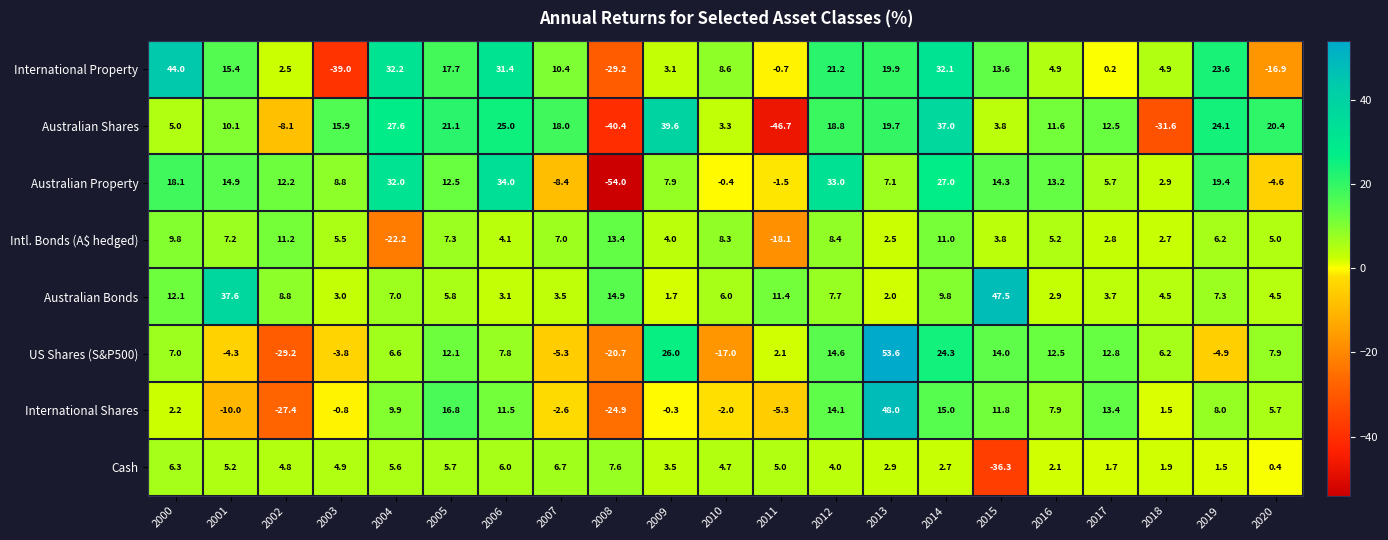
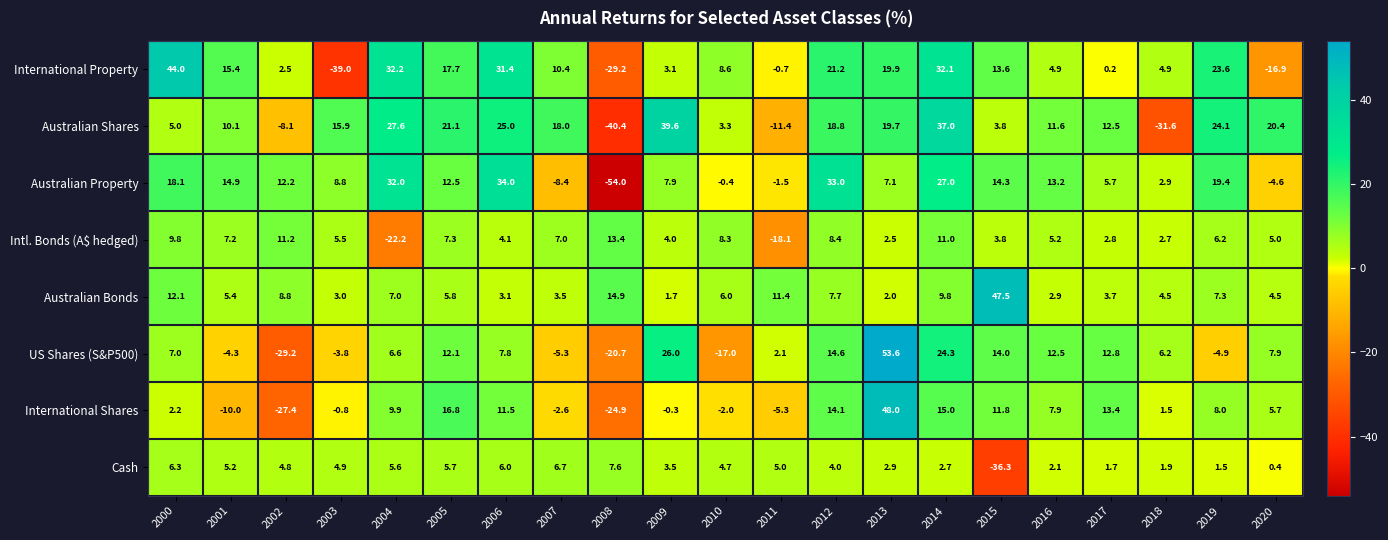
  {
    "International Property": {
      "2000": 44.0,
      "2001": 15.4,
      "2002": 2.5,
      "2003": -39.0,
      "2004": 32.2,
      "2005": 17.7,
      "2006": 31.4,
      "2007": 10.4,
      "2008": -29.2,
      "2009": 3.1,
      "2010": 8.6,
      "2011": -0.7,
      "2012": 21.2,
      "2013": 19.9,
      "2014": 32.1,
      "2015": 13.6,
      "2016": 4.9,
      "2017": 0.2,
      "2018": 4.9,
      "2019": 23.6,
      "2020": -16.9
    },
    "Australian Shares": {
      "2000": 5.0,
      "2001": 10.1,
      "2002": -8.1,
      "2003": 15.9,
      "2004": 27.6,
      "2005": 21.1,
      "2006": 25.0,
      "2007": 18.0,
      "2008": -40.4,
      "2009": 39.6,
      "2010": 3.3,
-     "2011": -46.7,
+     "2011": -11.4,
      "2012": 18.8,
      "2013": 19.7,
      "2014": 37.0,
      "2015": 3.8,
      "2016": 11.6,
      "2017": 12.5,
      "2018": -31.6,
      "2019": 24.1,
      "2020": 20.4
    },
    "Australian Property": {
      "2000": 18.1,
      "2001": 14.9,
      "2002": 12.2,
      "2003": 8.8,
      "2004": 32.0,
      "2005": 12.5,
      "2006": 34.0,
      "2007": -8.4,
      "2008": -54.0,
      "2009": 7.9,
      "2010": -0.4,
      "2011": -1.5,
      "2012": 33.0,
      "2013": 7.1,
      "2014": 27.0,
      "2015": 14.3,
      "2016": 13.2,
      "2017": 5.7,
      "2018": 2.9,
      "2019": 19.4,
      "2020": -4.6
    },
    "Intl. Bonds (A$ hedged)": {
      "2000": 9.8,
      "2001": 7.2,
      "2002": 11.2,
      "2003": 5.5,
      "2004": -22.2,
      "2005": 7.3,
      "2006": 4.1,
      "2007": 7.0,
      "2008": 13.4,
      "2009": 4.0,
      "2010": 8.3,
      "2011": -18.1,
      "2012": 8.4,
      "2013": 2.5,
      "2014": 11.0,
      "2015": 3.8,
      "2016": 5.2,
      "2017": 2.8,
      "2018": 2.7,
      "2019": 6.2,
      "2020": 5.0
    },
    "Australian Bonds": {
      "2000": 12.1,
-     "2001": 37.6,
+     "2001": 5.4,
      "2002": 8.8,
      "2003": 3.0,
      "2004": 7.0,
      "2005": 5.8,
      "2006": 3.1,
      "2007": 3.5,
      "2008": 14.9,
      "2009": 1.7,
      "2010": 6.0,
      "2011": 11.4,
      "2012": 7.7,
      "2013": 2.0,
      "2014": 9.8,
      "2015": 47.5,
      "2016": 2.9,
      "2017": 3.7,
      "2018": 4.5,
      "2019": 7.3,
      "2020": 4.5
    },
    "US Shares (S&P500)": {
      "2000": 7.0,
      "2001": -4.3,
      "2002": -29.2,
      "2003": -3.8,
      "2004": 6.6,
      "2005": 12.1,
      "2006": 7.8,
      "2007": -5.3,
      "2008": -20.7,
      "2009": 26.0,
      "2010": -17.0,
      "2011": 2.1,
      "2012": 14.6,
      "2013": 53.6,
      "2014": 24.3,
      "2015": 14.0,
      "2016": 12.5,
      "2017": 12.8,
      "2018": 6.2,
      "2019": -4.9,
      "2020": 7.9
    },
    "International Shares": {
      "2000": 2.2,
      "2001": -10.0,
      "2002": -27.4,
      "2003": -0.8,
      "2004": 9.9,
      "2005": 16.8,
      "2006": 11.5,
      "2007": -2.6,
      "2008": -24.9,
      "2009": -0.3,
      "2010": -2.0,
      "2011": -5.3,
      "2012": 14.1,
      "2013": 48.0,
      "2014": 15.0,
      "2015": 11.8,
      "2016": 7.9,
      "2017": 13.4,
      "2018": 1.5,
      "2019": 8.0,
      "2020": 5.7
    },
    "Cash": {
      "2000": 6.3,
      "2001": 5.2,
      "2002": 4.8,
      "2003": 4.9,
      "2004": 5.6,
      "2005": 5.7,
      "2006": 6.0,
      "2007": 6.7,
      "2008": 7.6,
      "2009": 3.5,
      "2010": 4.7,
      "2011": 5.0,
      "2012": 4.0,
      "2013": 2.9,
      "2014": 2.7,
      "2015": -36.3,
      "2016": 2.1,
      "2017": 1.7,
      "2018": 1.9,
      "2019": 1.5,
      "2020": 0.4
    }
  }
